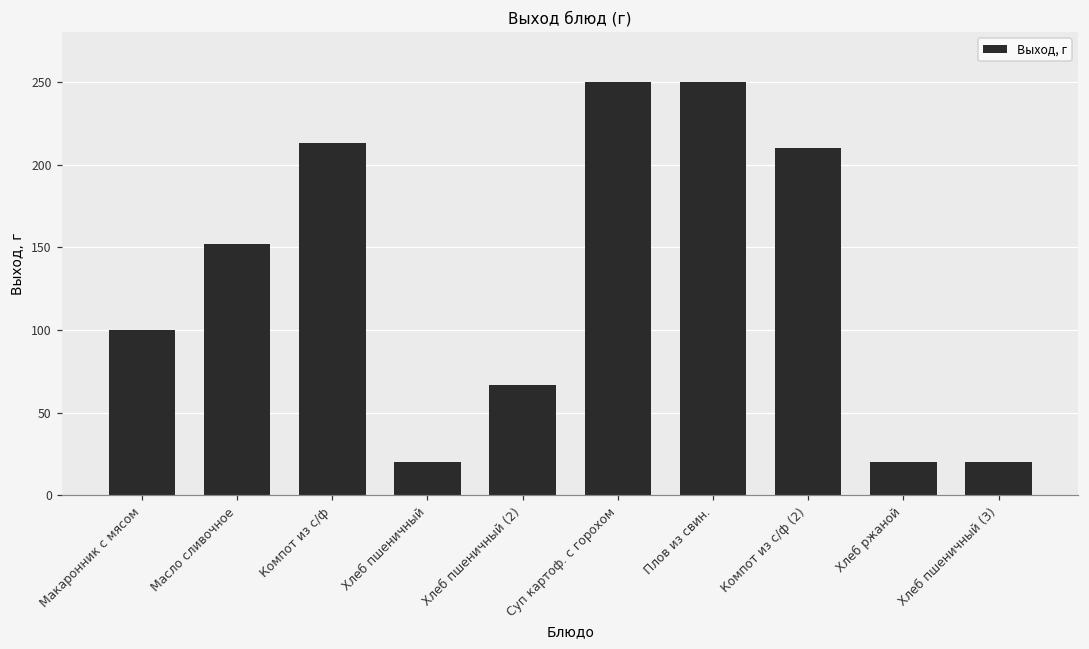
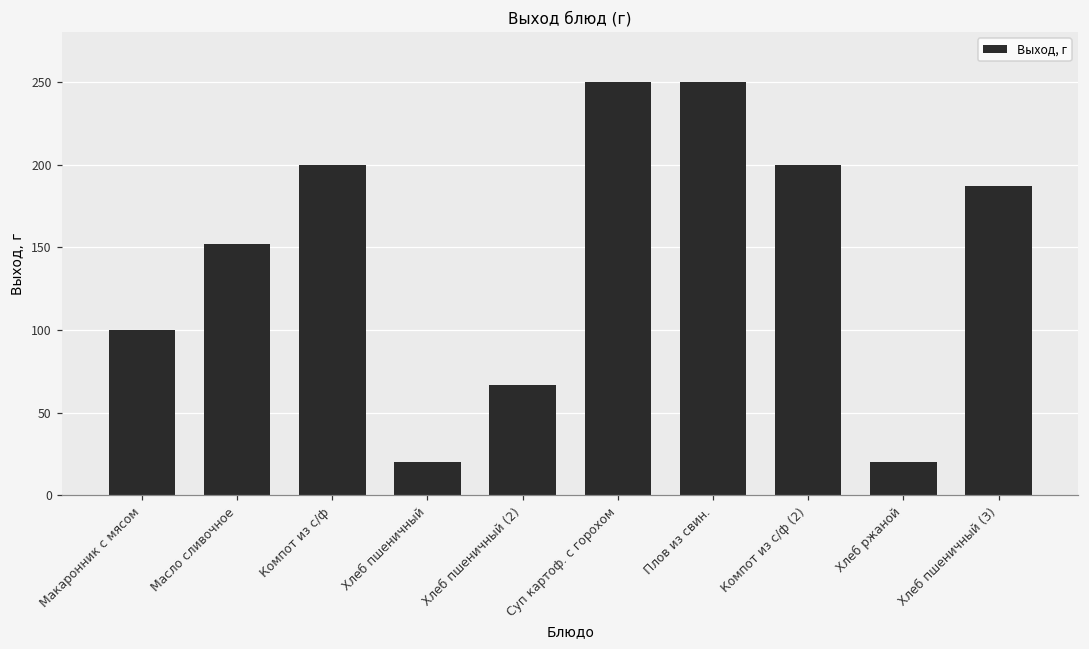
  {
    "Макаронник с мясом": 100,
    "Масло сливочное": 152,
-   "Компот из с/ф": 213,
+   "Компот из с/ф": 200,
    "Хлеб пшеничный": 20,
    "Хлеб пшеничный (2)": 67,
    "Суп картоф. с горохом": 250,
    "Плов из свин.": 250,
-   "Компот из с/ф (2)": 210,
+   "Компот из с/ф (2)": 200,
    "Хлеб ржаной": 20,
-   "Хлеб пшеничный (3)": 20
+   "Хлеб пшеничный (3)": 187
  }
